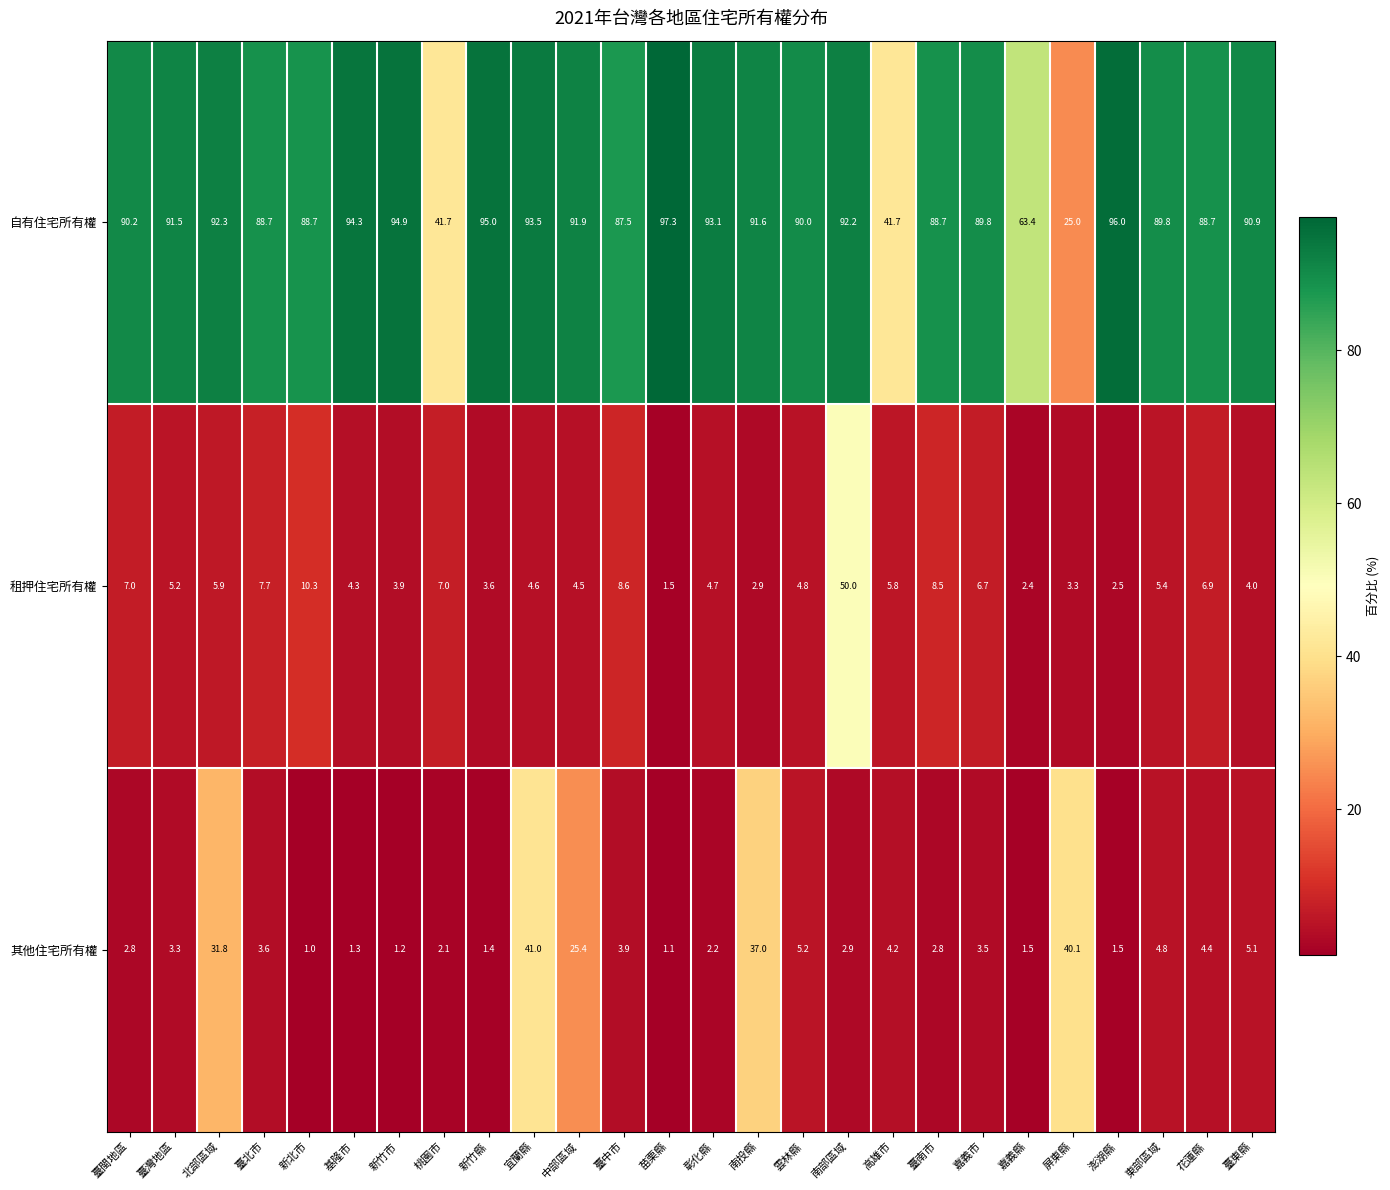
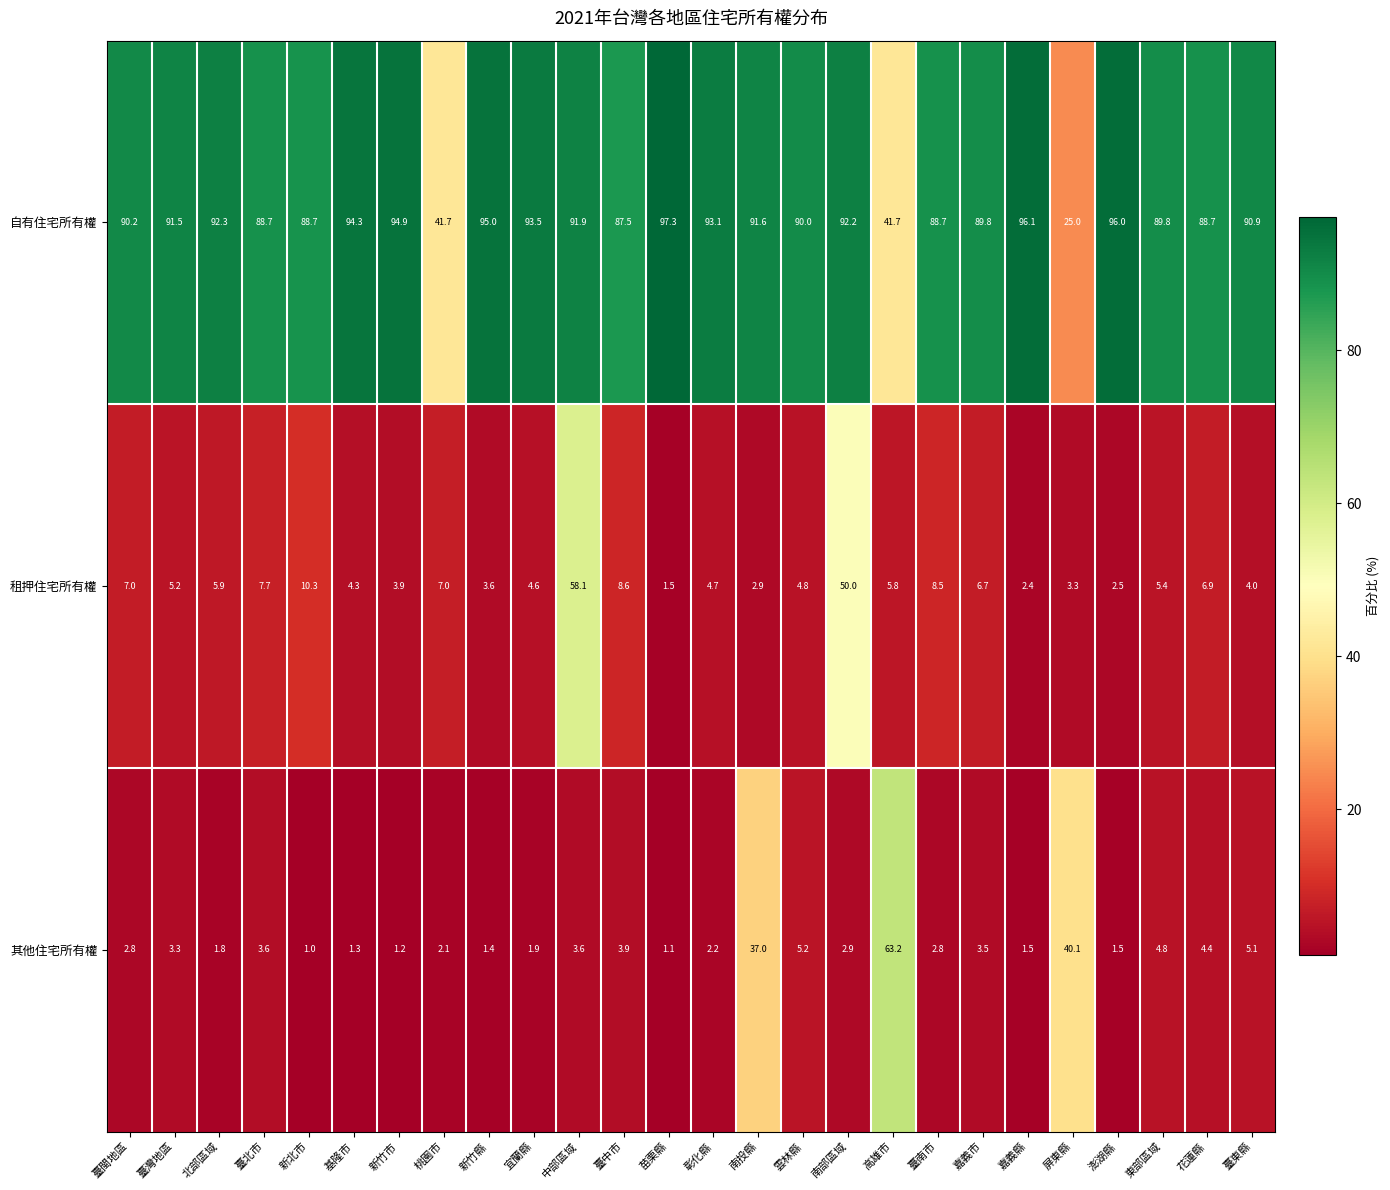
  {
    "自有住宅所有權": {
      "臺閩地區": 90.2,
      "臺灣地區": 91.5,
      "北部區域": 92.3,
      "臺北市": 88.7,
      "新北市": 88.7,
      "基隆市": 94.3,
      "新竹市": 94.9,
      "桃園市": 41.7,
      "新竹縣": 95.0,
      "宜蘭縣": 93.5,
      "中部區域": 91.9,
      "臺中市": 87.5,
      "苗栗縣": 97.3,
      "彰化縣": 93.1,
      "南投縣": 91.6,
      "雲林縣": 90.0,
      "南部區域": 92.2,
      "高雄市": 41.7,
      "臺南市": 88.7,
      "嘉義市": 89.8,
-     "嘉義縣": 63.4,
+     "嘉義縣": 96.1,
      "屏東縣": 25.0,
      "澎湖縣": 96.0,
      "東部區域": 89.8,
      "花蓮縣": 88.7,
      "臺東縣": 90.9
    },
    "租押住宅所有權": {
      "臺閩地區": 7.0,
      "臺灣地區": 5.2,
      "北部區域": 5.9,
      "臺北市": 7.7,
      "新北市": 10.3,
      "基隆市": 4.3,
      "新竹市": 3.9,
      "桃園市": 7.0,
      "新竹縣": 3.6,
      "宜蘭縣": 4.6,
-     "中部區域": 4.5,
+     "中部區域": 58.1,
      "臺中市": 8.6,
      "苗栗縣": 1.5,
      "彰化縣": 4.7,
      "南投縣": 2.9,
      "雲林縣": 4.8,
      "南部區域": 50.0,
      "高雄市": 5.8,
      "臺南市": 8.5,
      "嘉義市": 6.7,
      "嘉義縣": 2.4,
      "屏東縣": 3.3,
      "澎湖縣": 2.5,
      "東部區域": 5.4,
      "花蓮縣": 6.9,
      "臺東縣": 4.0
    },
    "其他住宅所有權": {
      "臺閩地區": 2.8,
      "臺灣地區": 3.3,
-     "北部區域": 31.8,
+     "北部區域": 1.8,
      "臺北市": 3.6,
      "新北市": 1.0,
      "基隆市": 1.3,
      "新竹市": 1.2,
      "桃園市": 2.1,
      "新竹縣": 1.4,
-     "宜蘭縣": 41.0,
-     "中部區域": 25.4,
+     "宜蘭縣": 1.9,
+     "中部區域": 3.6,
      "臺中市": 3.9,
      "苗栗縣": 1.1,
      "彰化縣": 2.2,
      "南投縣": 37.0,
      "雲林縣": 5.2,
      "南部區域": 2.9,
-     "高雄市": 4.2,
+     "高雄市": 63.2,
      "臺南市": 2.8,
      "嘉義市": 3.5,
      "嘉義縣": 1.5,
      "屏東縣": 40.1,
      "澎湖縣": 1.5,
      "東部區域": 4.8,
      "花蓮縣": 4.4,
      "臺東縣": 5.1
    }
  }
